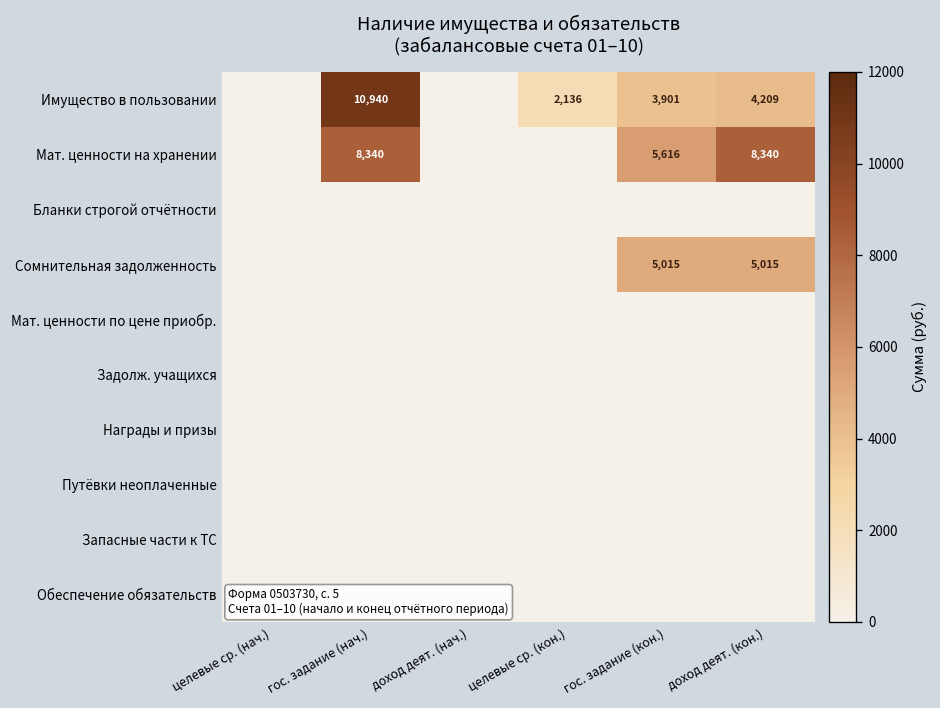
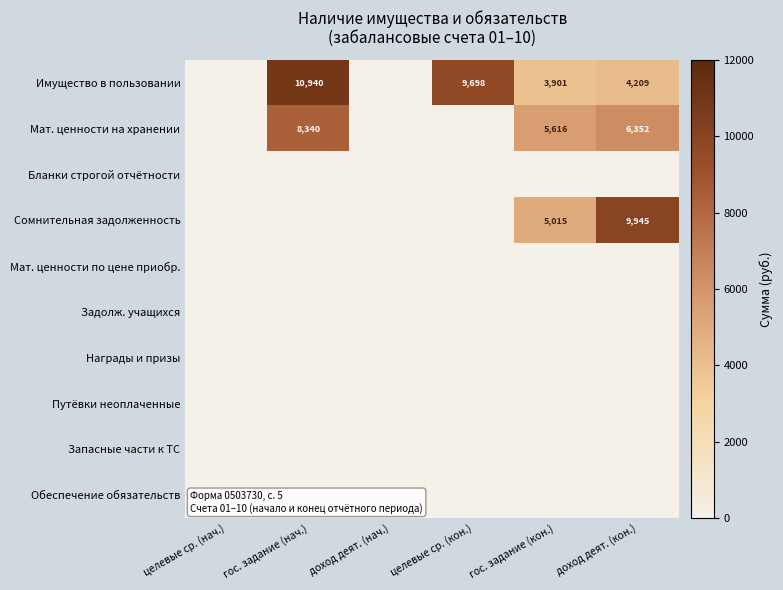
  {
    "Имущество в пользовании": {
      "гос. задание (нач.)": "10,940",
-     "целевые ср. (кон.)": "2,136",
+     "целевые ср. (кон.)": "9,698",
      "гос. задание (кон.)": "3,901",
      "доход деят. (кон.)": "4,209"
    },
    "Мат. ценности на хранении": {
      "гос. задание (нач.)": "8,340",
      "гос. задание (кон.)": "5,616",
-     "доход деят. (кон.)": "8,340"
+     "доход деят. (кон.)": "6,352"
    },
    "Сомнительная задолженность": {
      "гос. задание (кон.)": "5,015",
-     "доход деят. (кон.)": "5,015"
+     "доход деят. (кон.)": "9,945"
    }
  }
